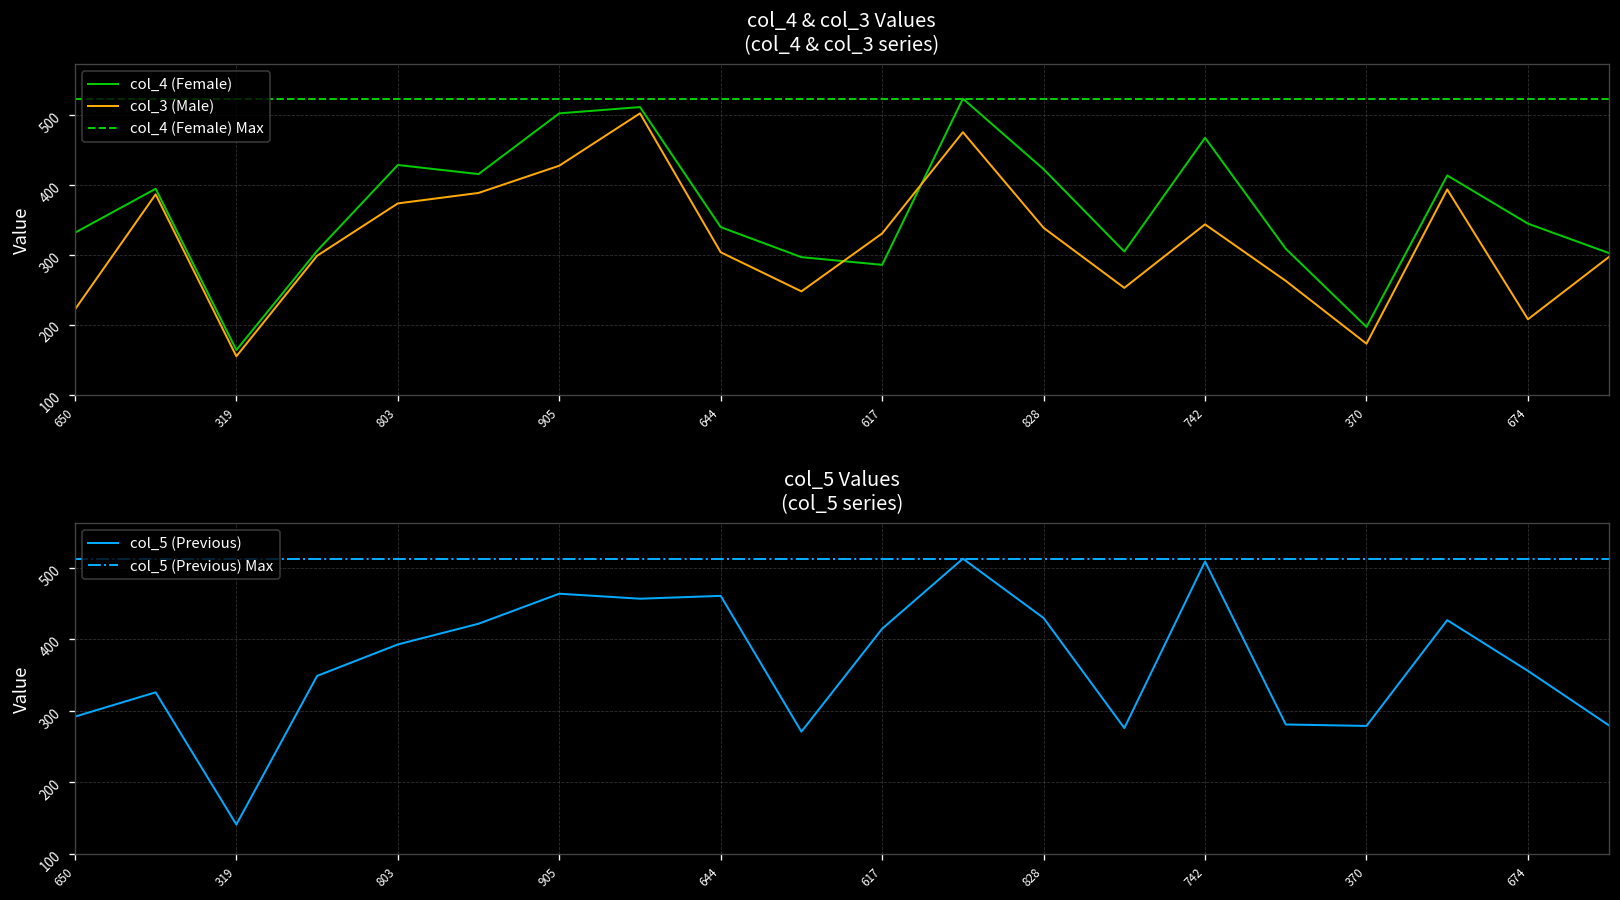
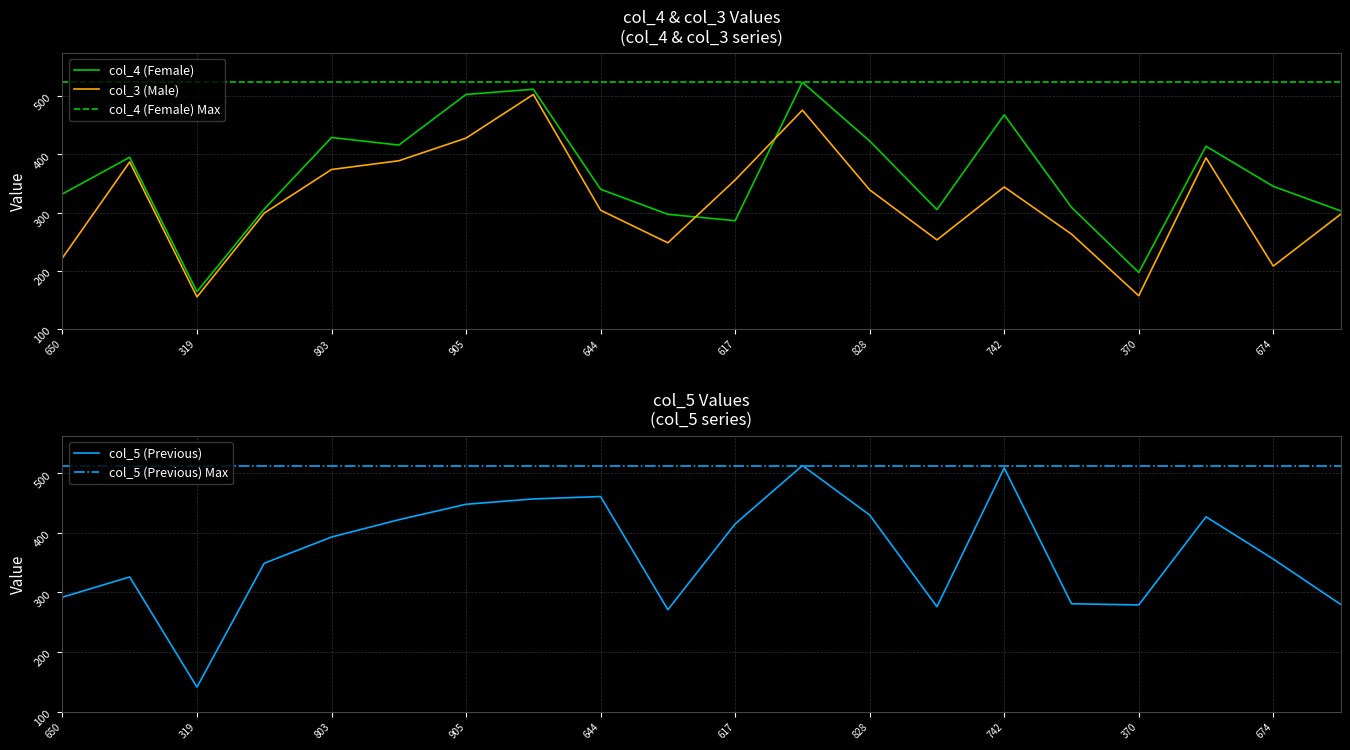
  {
    "col_4 & col_3 Values (col_4 & col_3 series)": {
      "col_4 (Female)": {
        "650": 330,
        "319": 160,
        "803": 430,
        "905": 500,
        "644": 340,
        "617": 290,
        "828": 420,
        "742": 470,
        "370": 200,
        "674": 350
      },
      "col_3 (Male)": {
        "650": 220,
        "319": 160,
        "803": 370,
        "905": 430,
        "644": 300,
-       "617": 330,
+       "617": 360,
        "828": 340,
        "742": 340,
-       "370": 170,
+       "370": 160,
        "674": 210
      }
    },
    "col_5 Values (col_5 series)": {
      "650": 290,
      "319": 140,
      "803": 390,
-     "905": 460,
+     "905": 450,
      "644": 460,
      "617": 420,
      "828": 430,
      "742": 510,
      "370": 280,
      "674": 360
    }
  }
